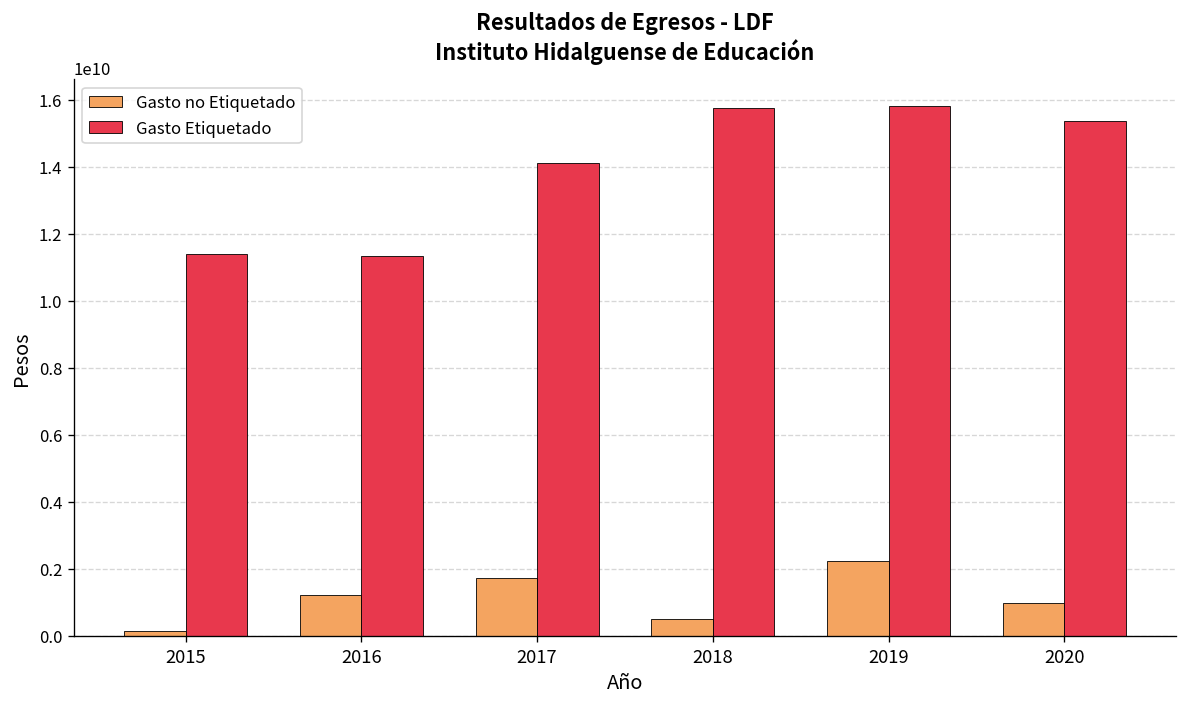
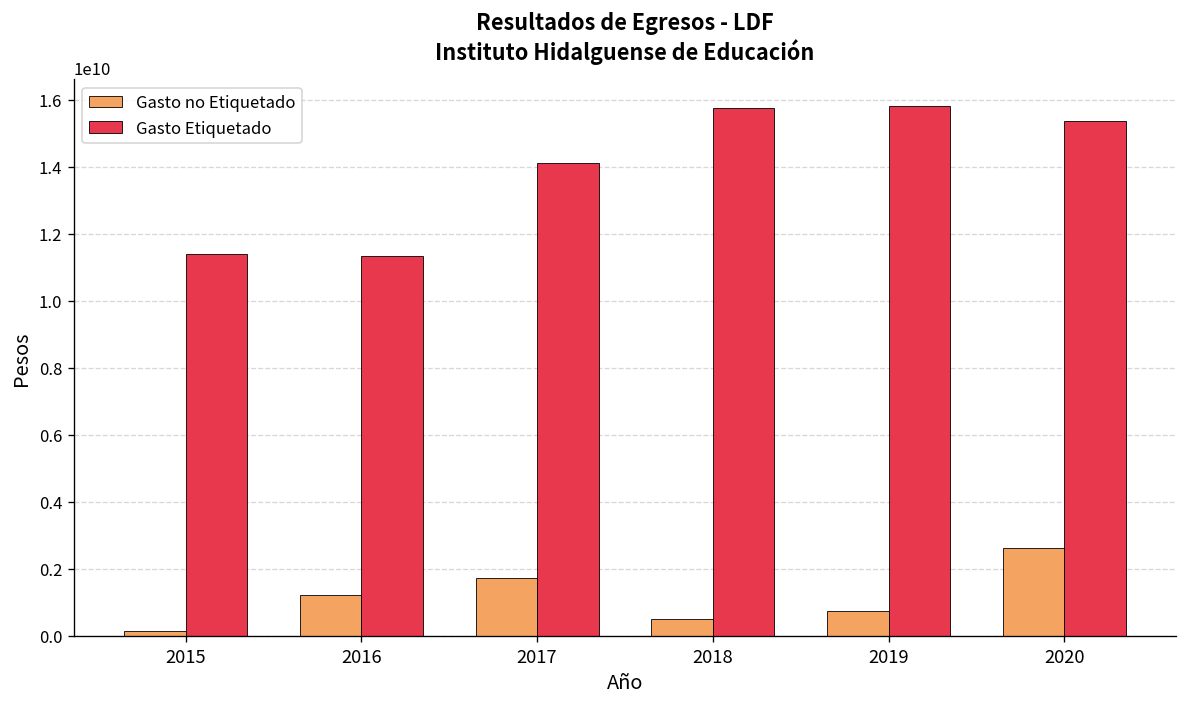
  {
    "Gasto no Etiquetado": {
      "2015": 100000000,
      "2016": 1200000000,
      "2017": 1700000000,
      "2018": 500000000,
-     "2019": 2200000000,
-     "2020": 1000000000
+     "2019": 800000000,
+     "2020": 2600000000
    },
    "Gasto Etiquetado": {
      "2015": 11400000000,
      "2016": 11300000000,
      "2017": 14100000000,
      "2018": 15800000000,
      "2019": 15800000000,
      "2020": 15400000000
    }
  }
